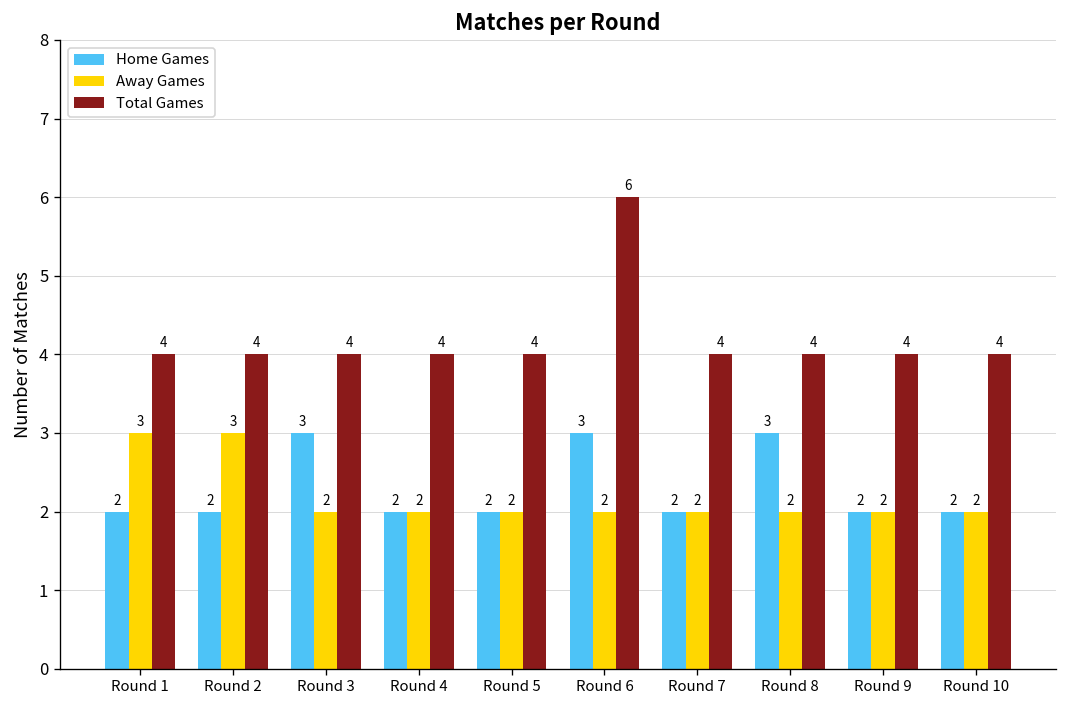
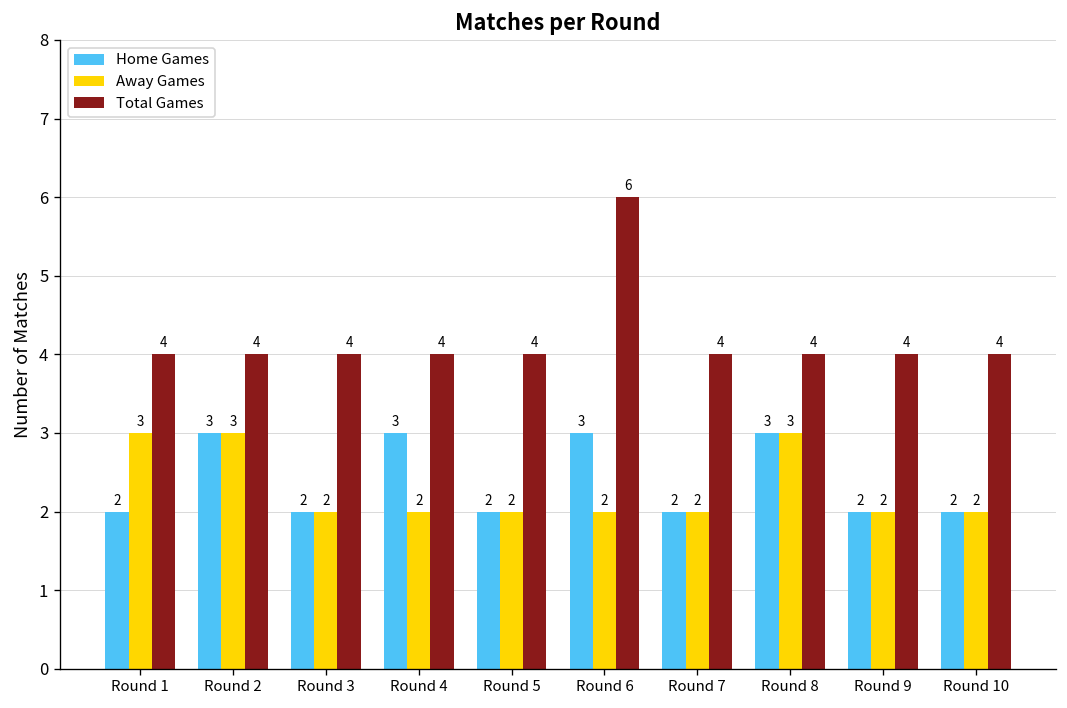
  {
    "Home Games": {
      "Round 1": 2,
-     "Round 2": 2,
-     "Round 3": 3,
-     "Round 4": 2,
+     "Round 2": 3,
+     "Round 3": 2,
+     "Round 4": 3,
      "Round 5": 2,
      "Round 6": 3,
      "Round 7": 2,
      "Round 8": 3,
      "Round 9": 2,
      "Round 10": 2
    },
    "Away Games": {
      "Round 1": 3,
      "Round 2": 3,
      "Round 3": 2,
      "Round 4": 2,
      "Round 5": 2,
      "Round 6": 2,
      "Round 7": 2,
-     "Round 8": 2,
+     "Round 8": 3,
      "Round 9": 2,
      "Round 10": 2
    },
    "Total Games": {
      "Round 1": 4,
      "Round 2": 4,
      "Round 3": 4,
      "Round 4": 4,
      "Round 5": 4,
      "Round 6": 6,
      "Round 7": 4,
      "Round 8": 4,
      "Round 9": 4,
      "Round 10": 4
    }
  }
